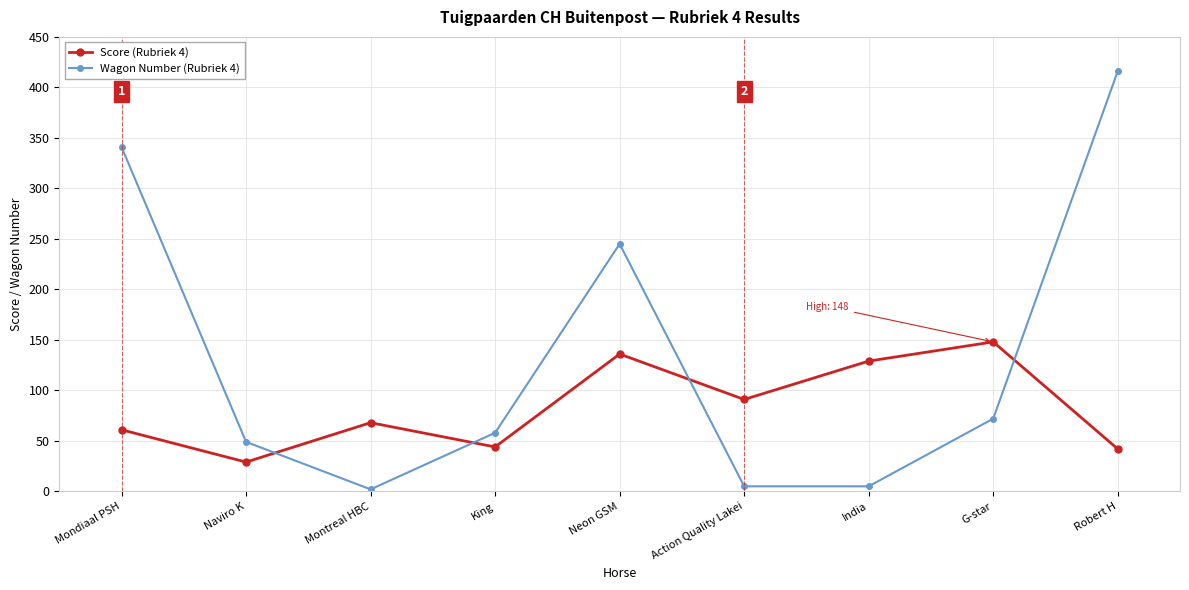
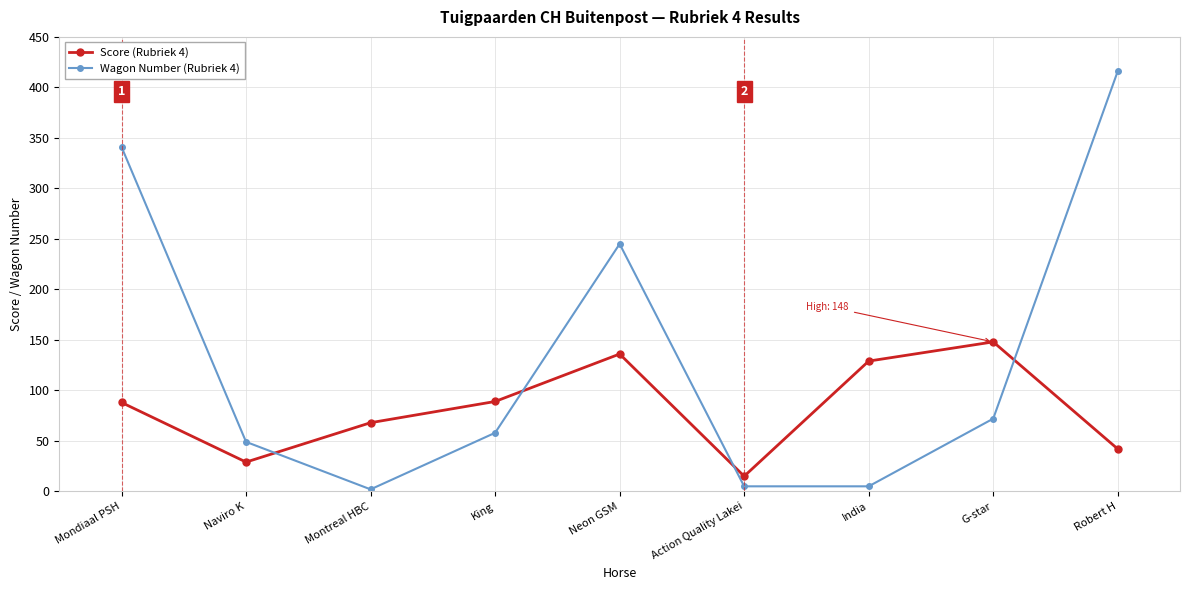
  {
    "Score (Rubriek 4)": {
-     "Mondiaal PSH": 61,
+     "Mondiaal PSH": 88,
      "Naviro K": 29,
      "Montreal HBC": 68,
-     "King": 44,
+     "King": 89,
      "Neon GSM": 136,
-     "Action Quality Lakei": 91,
+     "Action Quality Lakei": 15,
      "India": 129,
      "Robert H": 42
    },
    "Wagon Number (Rubriek 4)": {
      "Mondiaal PSH": 341,
      "Naviro K": 49,
      "Montreal HBC": 2,
      "King": 58,
      "Neon GSM": 245,
      "Action Quality Lakei": 5,
      "India": 5,
      "G-star": 72,
      "Robert H": 416
    }
  }
